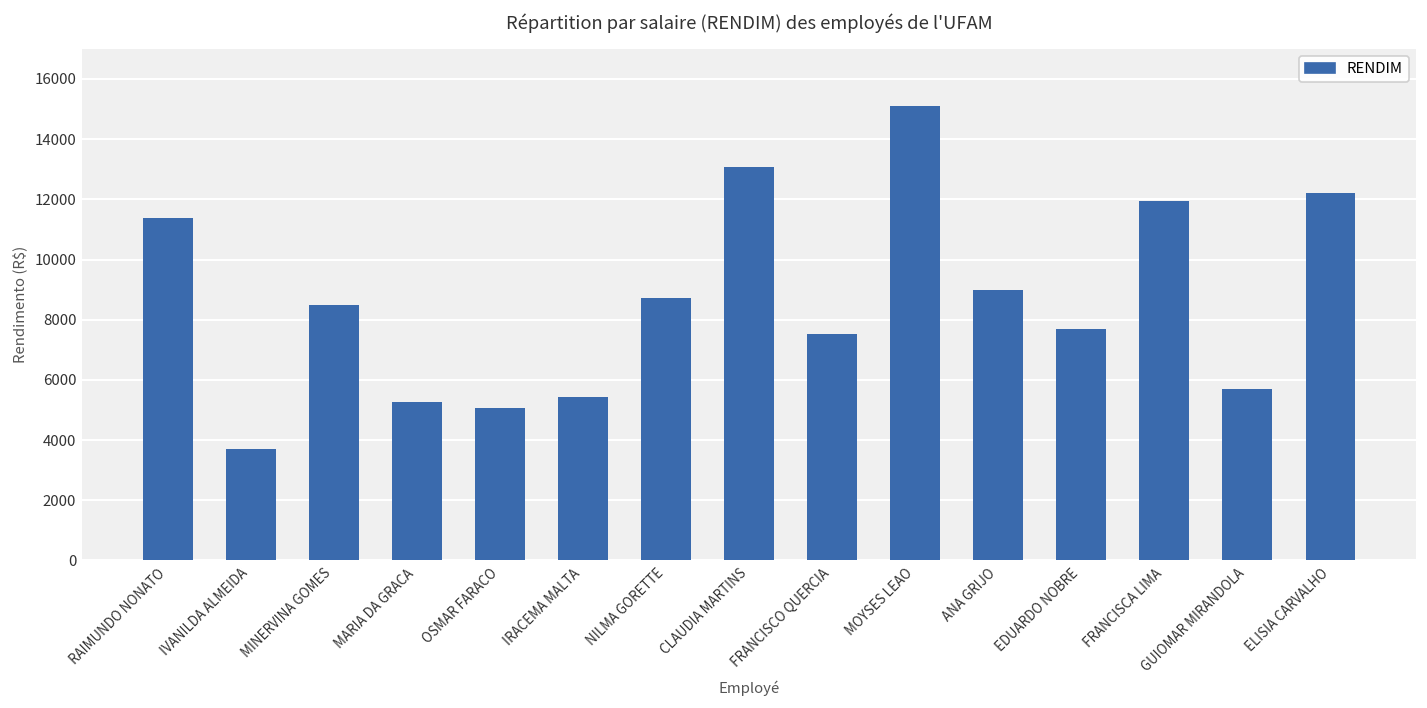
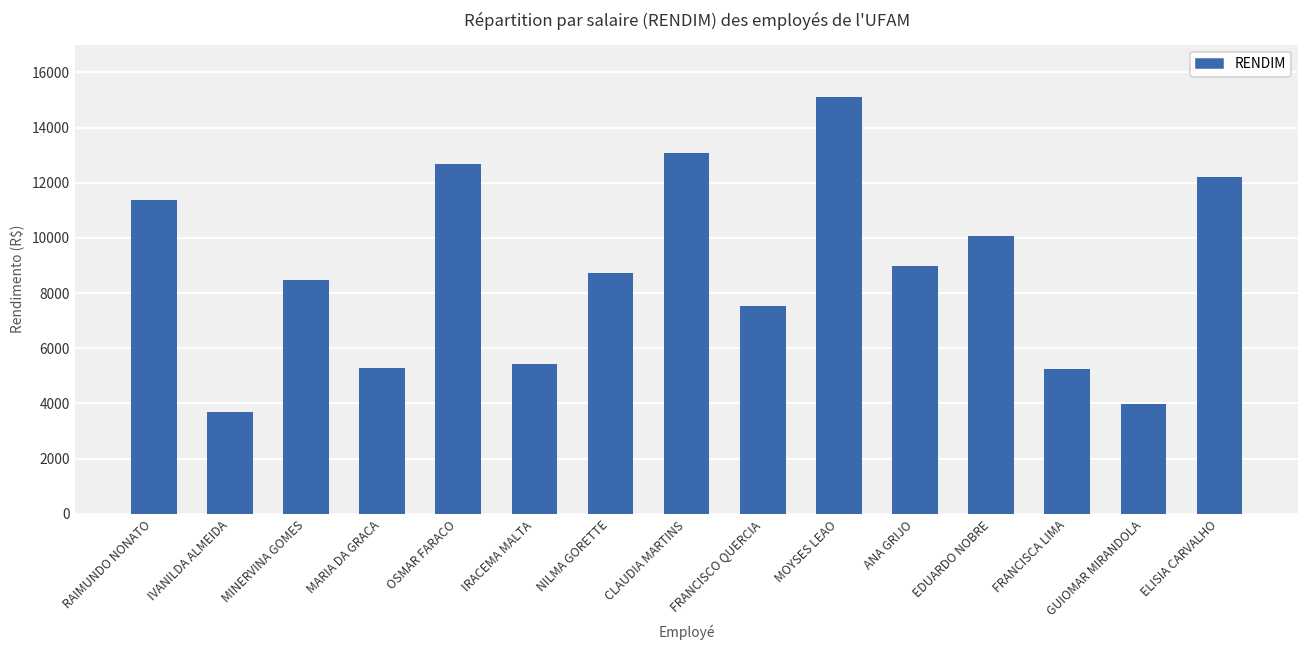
  {
    "RAIMUNDO NONATO": 11400,
    "IVANILDA ALMEIDA": 3700,
    "MINERVINA GOMES": 8500,
    "MARIA DA GRACA": 5300,
-   "OSMAR FARACO": 5100,
+   "OSMAR FARACO": 12700,
    "IRACEMA MALTA": 5400,
    "NILMA GORETTE": 8700,
    "CLAUDIA MARTINS": 13100,
    "FRANCISCO QUERCIA": 7500,
    "MOYSES LEAO": 15100,
    "ANA GRIJO": 9000,
-   "EDUARDO NOBRE": 7700,
-   "FRANCISCA LIMA": 12000,
-   "GUIOMAR MIRANDOLA": 5700,
+   "EDUARDO NOBRE": 10100,
+   "FRANCISCA LIMA": 5200,
+   "GUIOMAR MIRANDOLA": 4000,
    "ELISIA CARVALHO": 12200
  }
